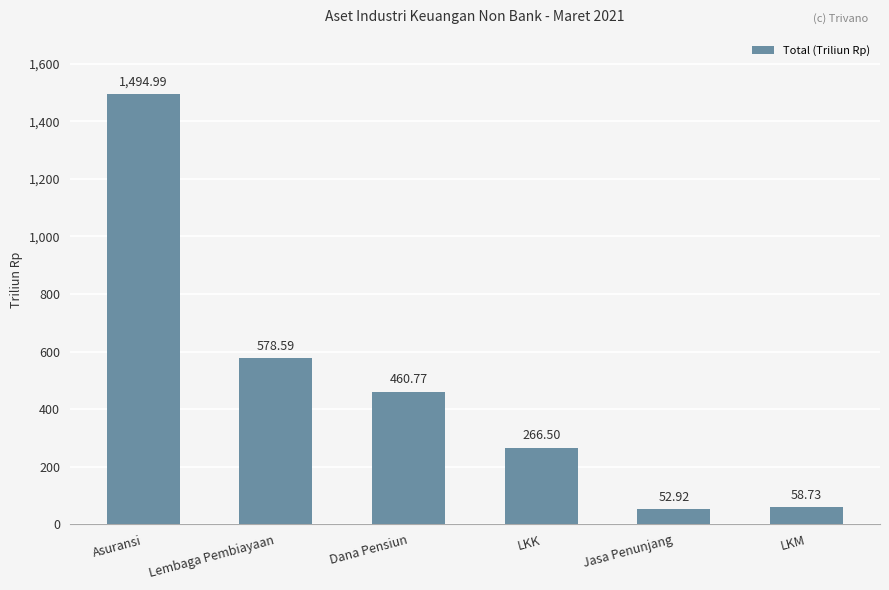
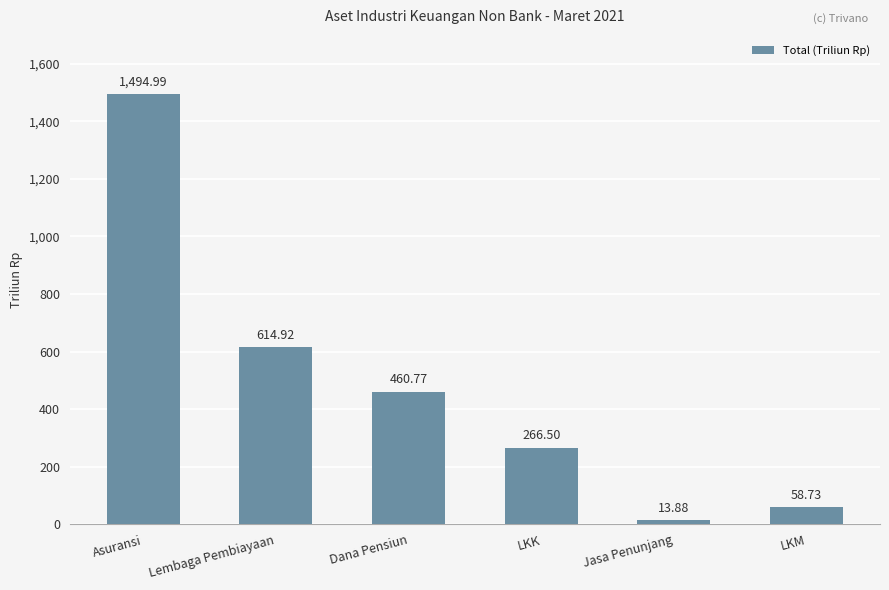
  {
    "Asuransi": "1,494.99",
-   "Lembaga Pembiayaan": "578.59",
+   "Lembaga Pembiayaan": "614.92",
    "Dana Pensiun": "460.77",
    "LKK": "266.50",
-   "Jasa Penunjang": "52.92",
+   "Jasa Penunjang": "13.88",
    "LKM": "58.73"
  }
